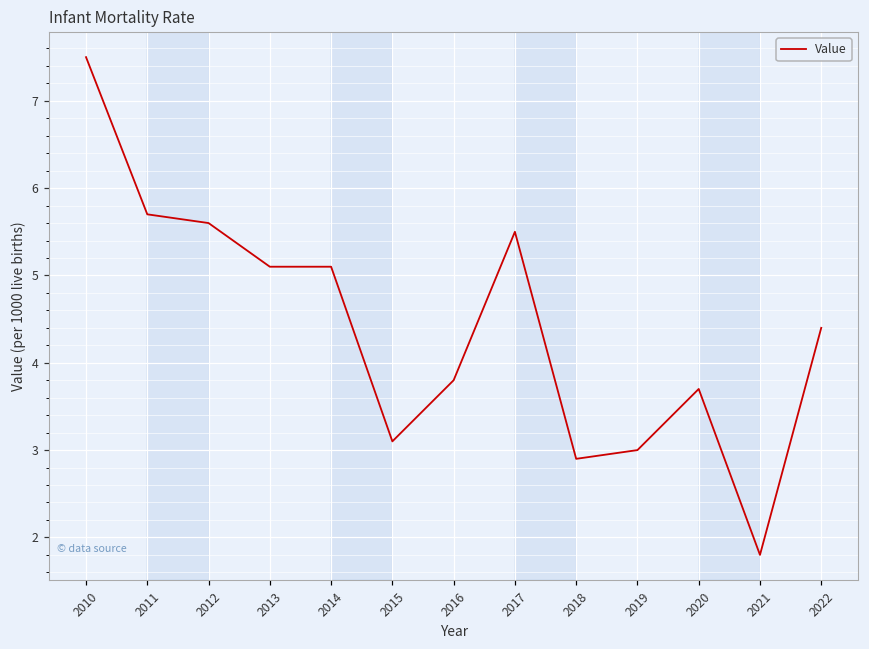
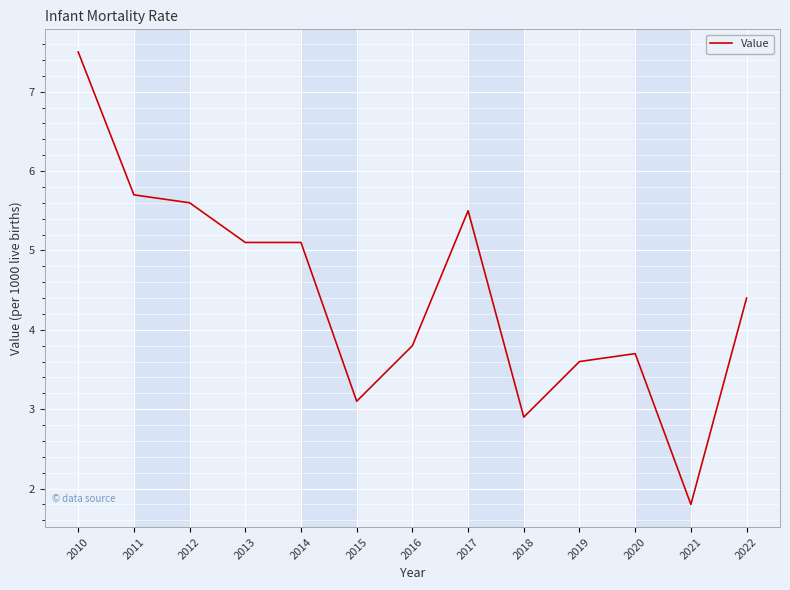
  {
    "2010": 7.5,
    "2011": 5.7,
    "2012": 5.6,
    "2013": 5.1,
    "2014": 5.1,
    "2015": 3.1,
    "2016": 3.8,
    "2017": 5.5,
    "2018": 2.9,
-   "2019": 3.0,
+   "2019": 3.6,
    "2020": 3.7,
    "2021": 1.8,
    "2022": 4.4
  }
